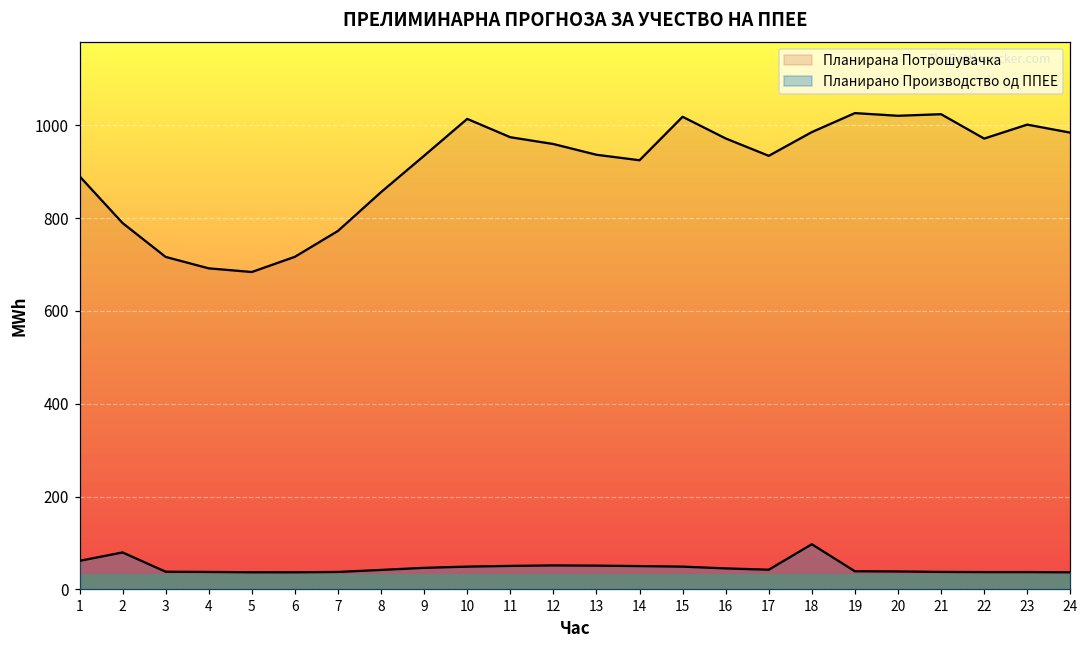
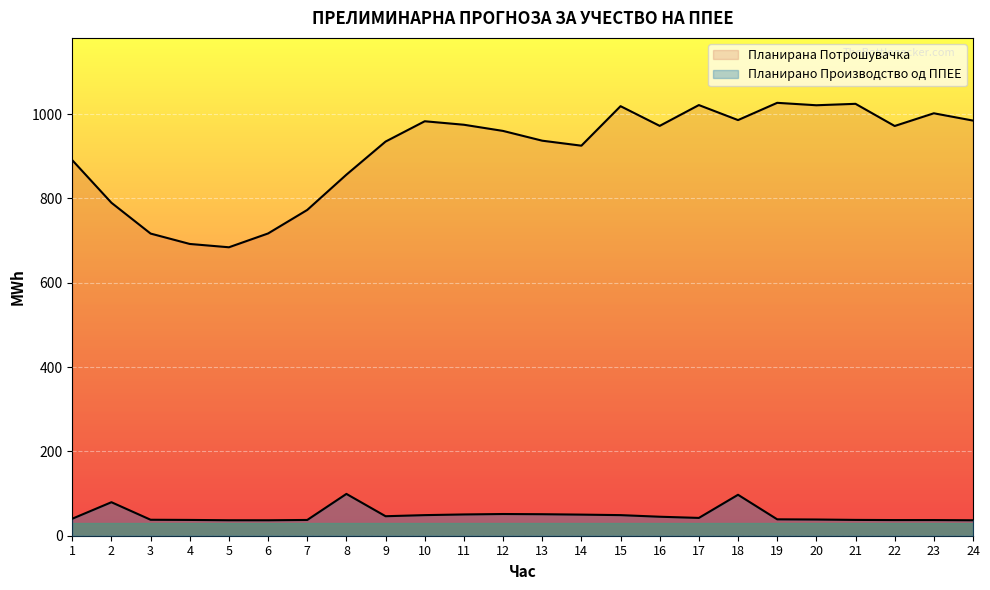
  {
    "Планирана Потрошувачка": {
      "1": 890,
      "2": 790,
      "3": 720,
      "4": 690,
      "5": 680,
      "6": 720,
      "7": 770,
      "8": 860,
      "9": 930,
-     "10": 1010,
+     "10": 980,
      "11": 970,
      "12": 960,
      "13": 940,
      "14": 920,
      "15": 1020,
      "16": 970,
-     "17": 930,
+     "17": 1020,
      "18": 990,
      "19": 1030,
      "20": 1020,
      "21": 1020,
      "22": 970,
      "23": 1000,
      "24": 980
    },
    "Планирано Производство од ППЕЕ": {
-     "1": 60,
+     "1": 40,
      "2": 80,
      "3": 40,
      "4": 40,
      "5": 40,
      "6": 40,
      "7": 40,
-     "8": 40,
+     "8": 100,
      "9": 50,
      "10": 50,
      "11": 50,
      "12": 50,
      "13": 50,
      "14": 50,
      "15": 50,
      "16": 50,
      "17": 40,
      "18": 100,
      "19": 40,
      "20": 40,
      "21": 40,
      "22": 40,
      "23": 40,
      "24": 40
    }
  }
